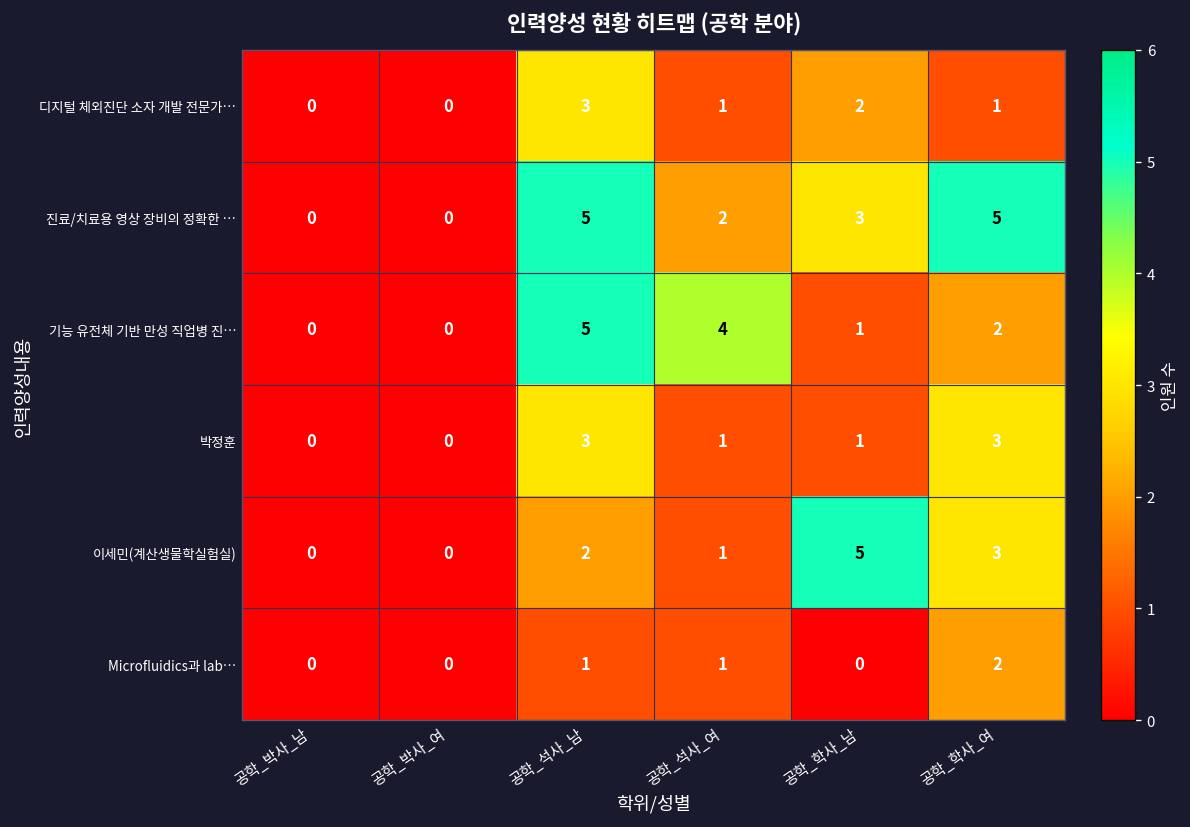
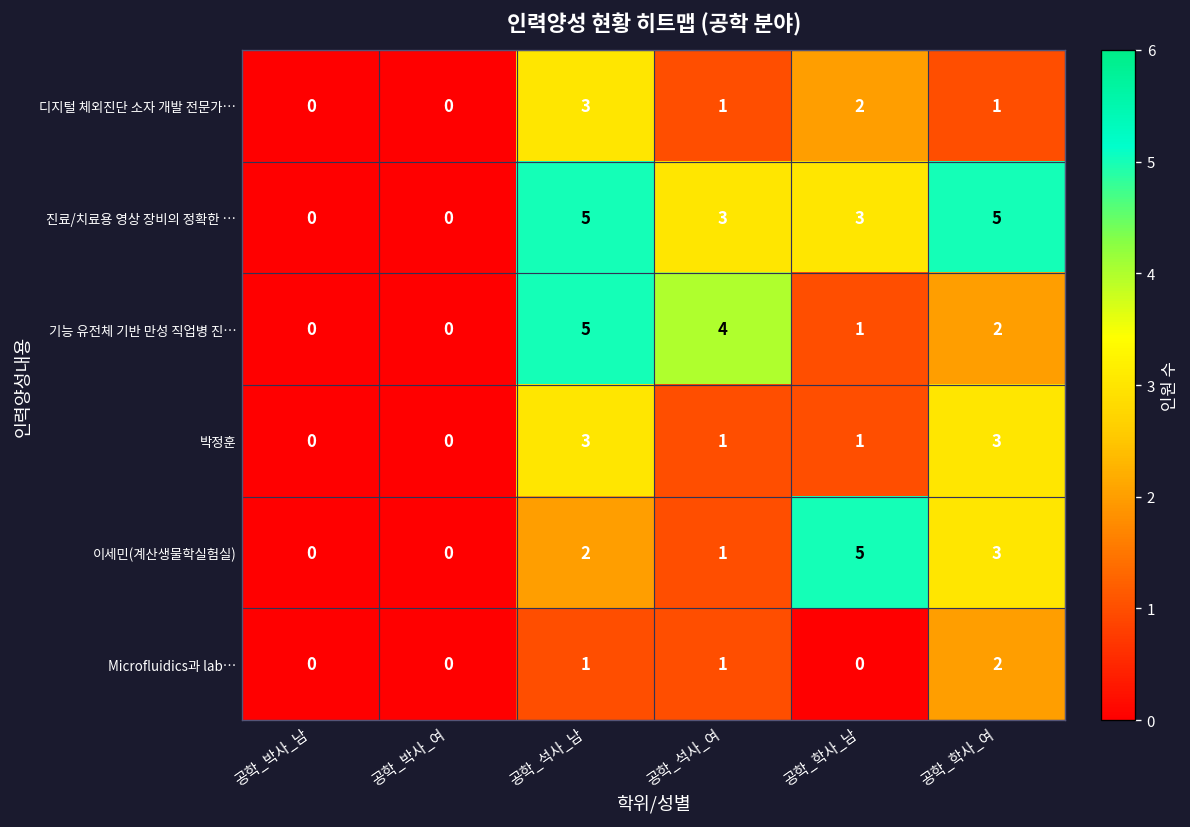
  {
    "디지털 체외진단 소자 개발 전문가…": {
      "공학_박사_남": 0,
      "공학_박사_여": 0,
      "공학_석사_남": 3,
      "공학_석사_여": 1,
      "공학_학사_남": 2,
      "공학_학사_여": 1
    },
    "진료/치료용 영상 장비의 정확한 …": {
      "공학_박사_남": 0,
      "공학_박사_여": 0,
      "공학_석사_남": 5,
-     "공학_석사_여": 2,
+     "공학_석사_여": 3,
      "공학_학사_남": 3,
      "공학_학사_여": 5
    },
    "기능 유전체 기반 만성 직업병 진…": {
      "공학_박사_남": 0,
      "공학_박사_여": 0,
      "공학_석사_남": 5,
      "공학_석사_여": 4,
      "공학_학사_남": 1,
      "공학_학사_여": 2
    },
    "박정훈": {
      "공학_박사_남": 0,
      "공학_박사_여": 0,
      "공학_석사_남": 3,
      "공학_석사_여": 1,
      "공학_학사_남": 1,
      "공학_학사_여": 3
    },
    "이세민(계산생물학실험실)": {
      "공학_박사_남": 0,
      "공학_박사_여": 0,
      "공학_석사_남": 2,
      "공학_석사_여": 1,
      "공학_학사_남": 5,
      "공학_학사_여": 3
    },
    "Microfluidics과 lab…": {
      "공학_박사_남": 0,
      "공학_박사_여": 0,
      "공학_석사_남": 1,
      "공학_석사_여": 1,
      "공학_학사_남": 0,
      "공학_학사_여": 2
    }
  }
